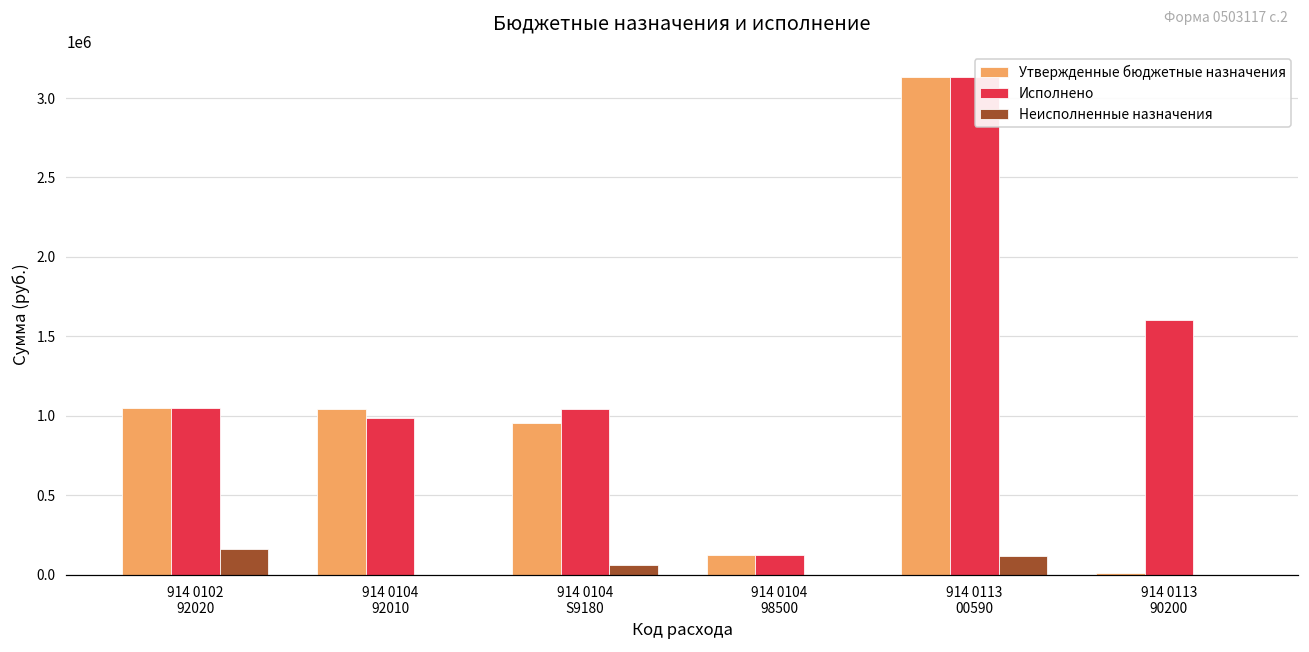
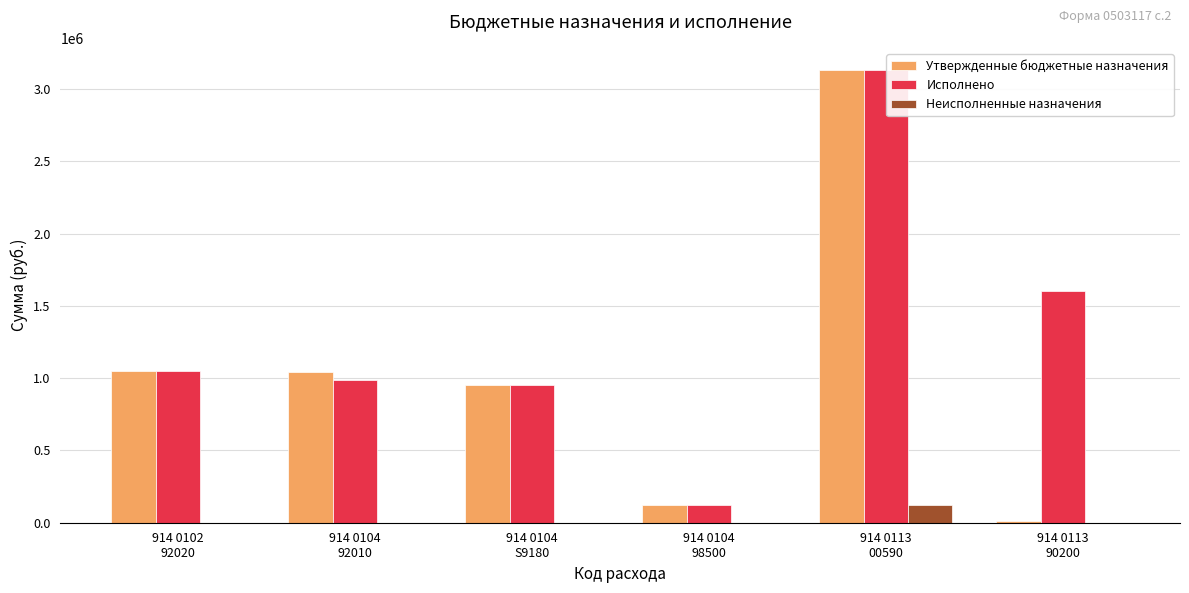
  {
    "Утвержденные бюджетные назначения": {
      "914 0102 92020": 1050000,
      "914 0104 92010": 1040000,
      "914 0104 S9180": 960000,
      "914 0104 98500": 120000,
      "914 0113 00590": 3130000
    },
    "Исполнено": {
      "914 0102 92020": 1050000,
      "914 0104 92010": 990000,
-     "914 0104 S9180": 1040000,
+     "914 0104 S9180": 960000,
      "914 0104 98500": 120000,
      "914 0113 00590": 3130000,
      "914 0113 90200": 1600000
    },
    "Неисполненные назначения": {
-     "914 0102 92020": 160000,
-     "914 0104 S9180": 60000,
+     "914 0102 92020": 0,
+     "914 0104 S9180": 0,
      "914 0104 98500": 0,
      "914 0113 00590": 120000
    }
  }
